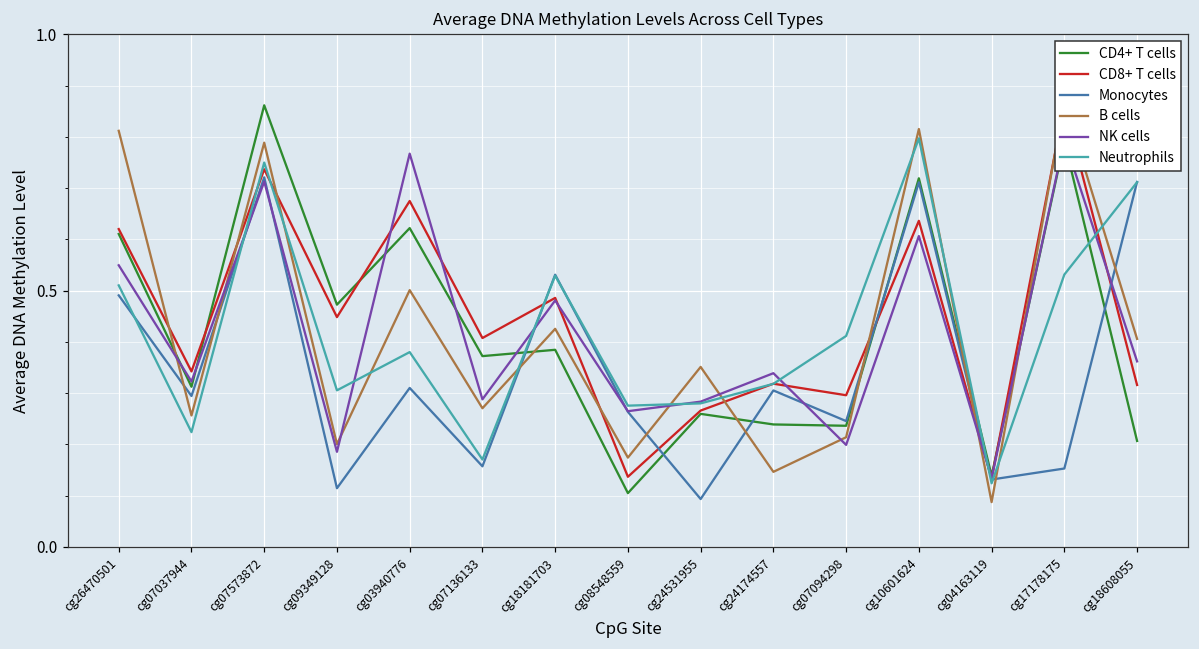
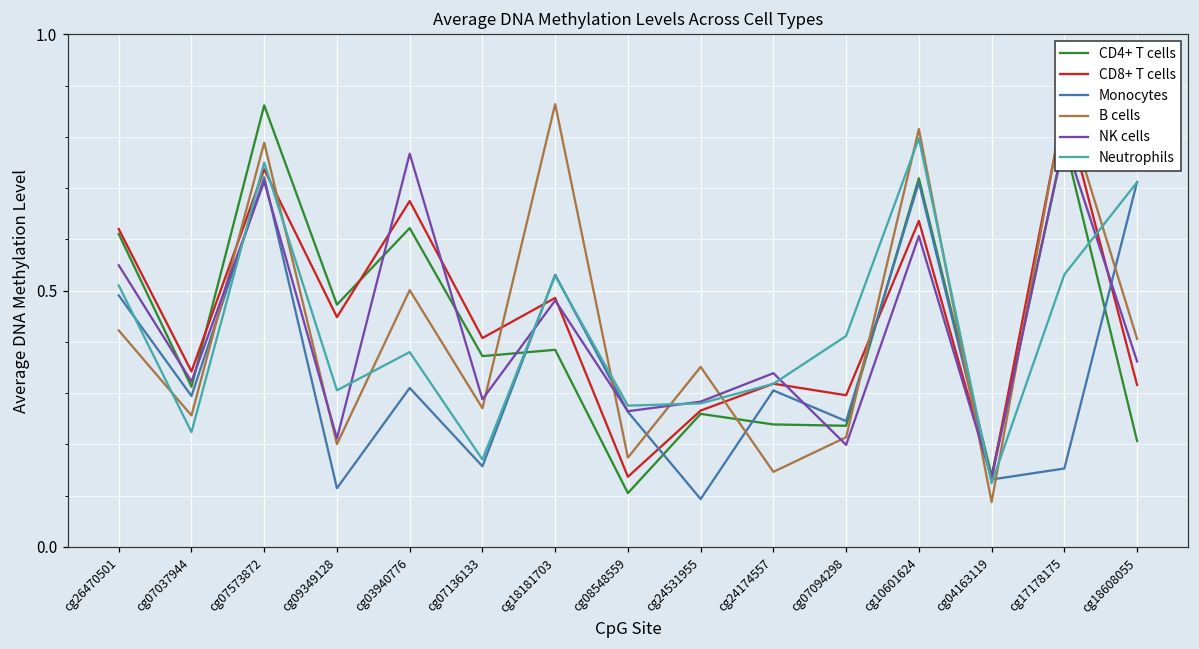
  {
    "CD4+ T cells": {
      "cg26470501": 0.61,
      "cg07037944": 0.31,
      "cg07573872": 0.86,
      "cg09349128": 0.47,
      "cg03940776": 0.62,
      "cg07136133": 0.37,
      "cg18181703": 0.38,
      "cg08548559": 0.10,
      "cg24531955": 0.26,
      "cg24174557": 0.24,
      "cg07094298": 0.24,
      "cg10601624": 0.72,
      "cg18608055": 0.21
    },
    "CD8+ T cells": {
      "cg26470501": 0.62,
      "cg07037944": 0.34,
      "cg07573872": 0.74,
      "cg09349128": 0.45,
      "cg03940776": 0.67,
      "cg07136133": 0.41,
      "cg08548559": 0.14,
      "cg24531955": 0.27,
      "cg07094298": 0.30,
      "cg10601624": 0.64,
      "cg18608055": 0.32
    },
    "B cells": {
-     "cg26470501": 0.81,
+     "cg26470501": 0.42,
      "cg07037944": 0.26,
      "cg07573872": 0.79,
      "cg09349128": 0.20,
      "cg03940776": 0.50,
      "cg07136133": 0.27,
-     "cg18181703": 0.43,
+     "cg18181703": 0.86,
      "cg08548559": 0.17,
      "cg24531955": 0.35,
      "cg24174557": 0.15,
      "cg07094298": 0.21,
      "cg10601624": 0.82,
      "cg04163119": 0.09,
      "cg18608055": 0.41
    },
    "NK cells": {
      "cg26470501": 0.55,
      "cg07037944": 0.32,
      "cg07573872": 0.71,
-     "cg09349128": 0.19,
+     "cg09349128": 0.21,
      "cg03940776": 0.77,
      "cg07136133": 0.29,
      "cg24174557": 0.34,
      "cg07094298": 0.20,
      "cg10601624": 0.61,
      "cg18608055": 0.36
    }
  }
